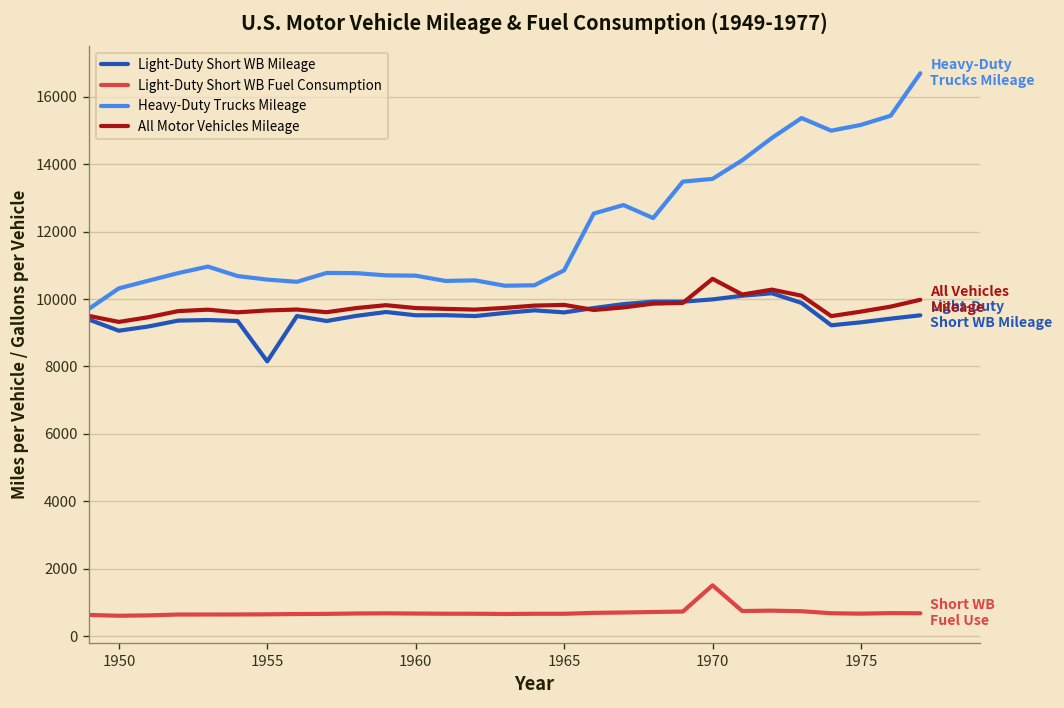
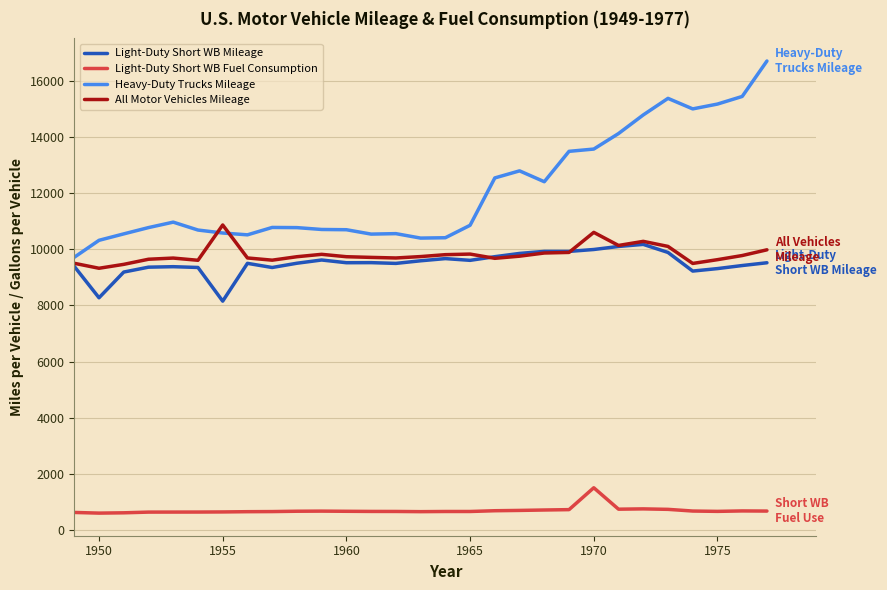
  {
    "Light-Duty Short WB Mileage": {
-     "1950": 9100,
+     "1950": 8300,
      "1955": 8200,
      "1960": 9500,
      "1965": 9600,
      "1970": 10000,
      "1975": 9300
    },
    "Light-Duty Short WB Fuel Consumption": {
      "1950": 600,
      "1955": 600,
      "1960": 700,
      "1965": 700,
      "1970": 1500,
      "1975": 700
    },
    "Heavy-Duty Trucks Mileage": {
      "1950": 10300,
      "1955": 10600,
      "1960": 10700,
      "1965": 10900,
      "1970": 13600,
      "1975": 15200
    },
    "All Motor Vehicles Mileage": {
      "1950": 9300,
-     "1955": 9700,
+     "1955": 10900,
      "1960": 9700,
      "1965": 9800,
      "1970": 10600,
      "1975": 9600
    }
  }
